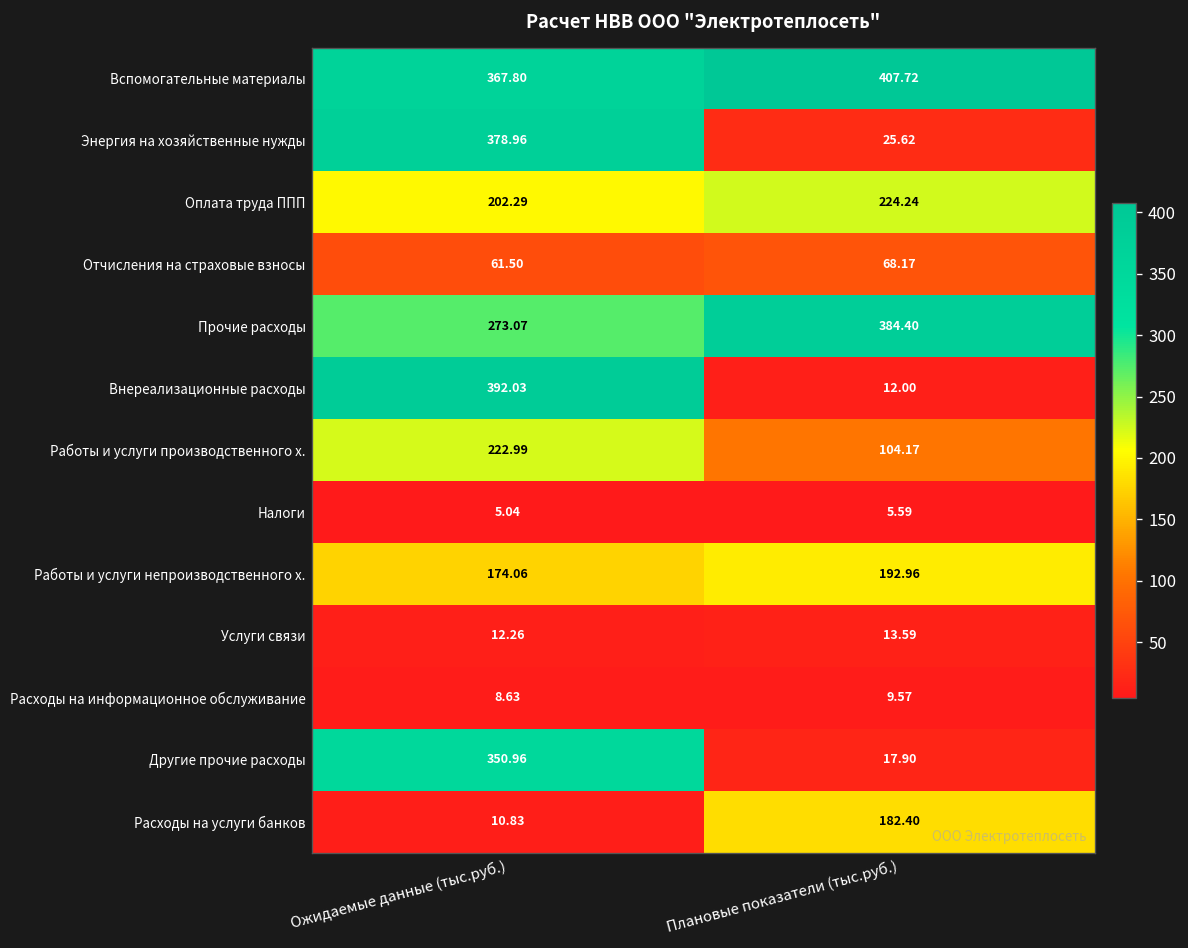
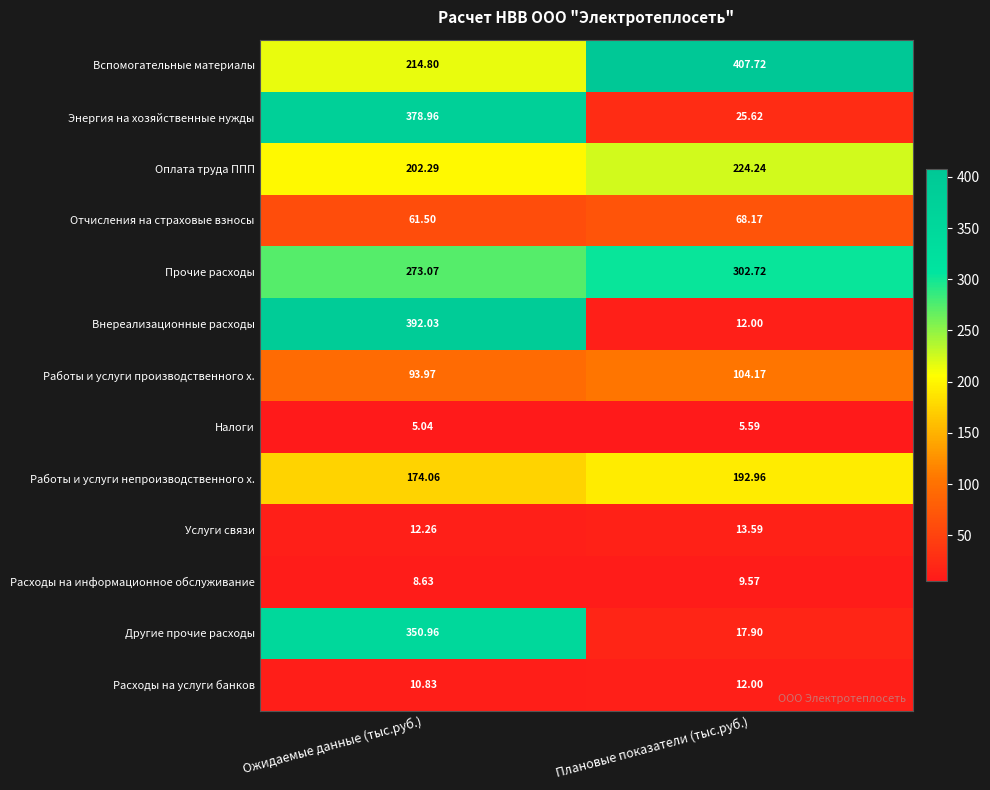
  {
    "Вспомогательные материалы": {
-     "Ожидаемые данные (тыс.руб.)": 367.80,
+     "Ожидаемые данные (тыс.руб.)": 214.80,
      "Плановые показатели (тыс.руб.)": 407.72
    },
    "Энергия на хозяйственные нужды": {
      "Ожидаемые данные (тыс.руб.)": 378.96,
      "Плановые показатели (тыс.руб.)": 25.62
    },
    "Оплата труда ППП": {
      "Ожидаемые данные (тыс.руб.)": 202.29,
      "Плановые показатели (тыс.руб.)": 224.24
    },
    "Отчисления на страховые взносы": {
      "Ожидаемые данные (тыс.руб.)": 61.50,
      "Плановые показатели (тыс.руб.)": 68.17
    },
    "Прочие расходы": {
      "Ожидаемые данные (тыс.руб.)": 273.07,
-     "Плановые показатели (тыс.руб.)": 384.40
+     "Плановые показатели (тыс.руб.)": 302.72
    },
    "Внереализационные расходы": {
      "Ожидаемые данные (тыс.руб.)": 392.03,
      "Плановые показатели (тыс.руб.)": 12.00
    },
    "Работы и услуги производственного х.": {
-     "Ожидаемые данные (тыс.руб.)": 222.99,
+     "Ожидаемые данные (тыс.руб.)": 93.97,
      "Плановые показатели (тыс.руб.)": 104.17
    },
    "Налоги": {
      "Ожидаемые данные (тыс.руб.)": 5.04,
      "Плановые показатели (тыс.руб.)": 5.59
    },
    "Работы и услуги непроизводственного х.": {
      "Ожидаемые данные (тыс.руб.)": 174.06,
      "Плановые показатели (тыс.руб.)": 192.96
    },
    "Услуги связи": {
      "Ожидаемые данные (тыс.руб.)": 12.26,
      "Плановые показатели (тыс.руб.)": 13.59
    },
    "Расходы на информационное обслуживание": {
      "Ожидаемые данные (тыс.руб.)": 8.63,
      "Плановые показатели (тыс.руб.)": 9.57
    },
    "Другие прочие расходы": {
      "Ожидаемые данные (тыс.руб.)": 350.96,
      "Плановые показатели (тыс.руб.)": 17.90
    },
    "Расходы на услуги банков": {
      "Ожидаемые данные (тыс.руб.)": 10.83,
-     "Плановые показатели (тыс.руб.)": 182.40
+     "Плановые показатели (тыс.руб.)": 12.00
    }
  }
